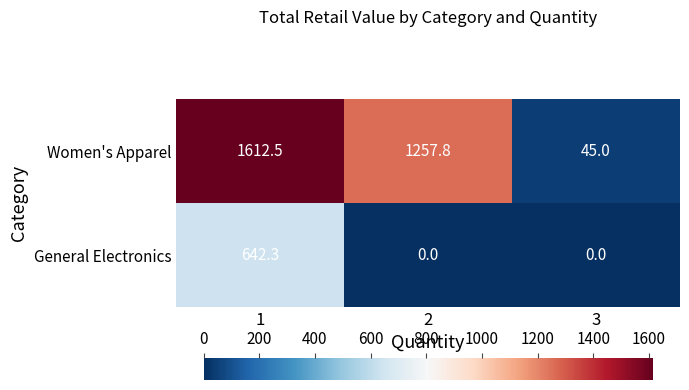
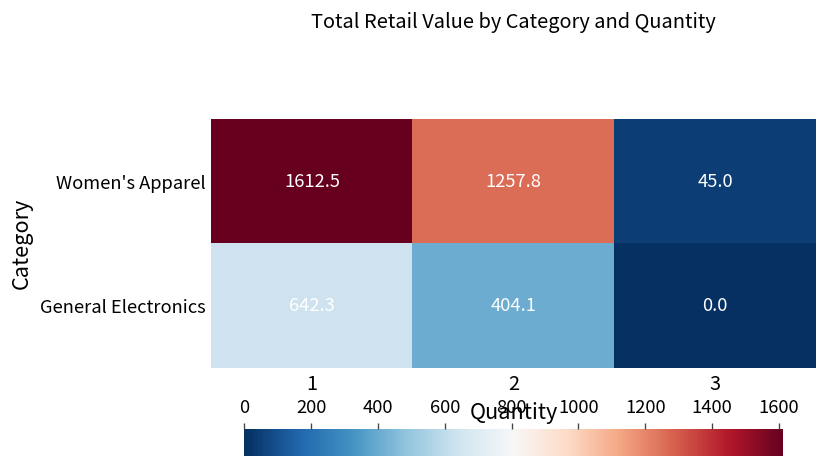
  {
    "Women's Apparel": {
      "1": 1612.5,
      "2": 1257.8,
      "3": 45.0
    },
    "General Electronics": {
      "1": 642.3,
-     "2": 0.0,
+     "2": 404.1,
      "3": 0.0
    }
  }
